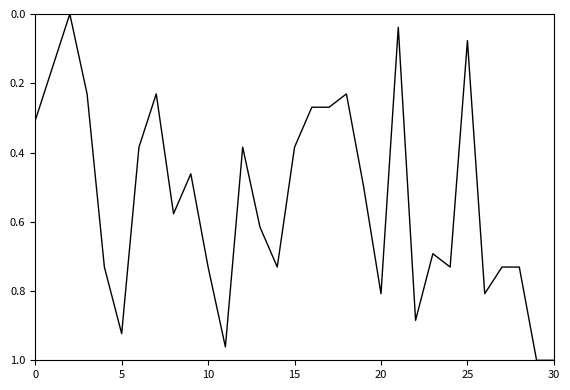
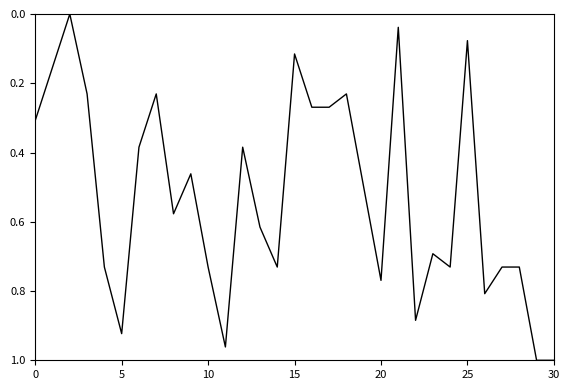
  {
    "0": 0.31,
    "5": 0.92,
    "10": 0.73,
-   "15": 0.38,
-   "20": 0.81,
+   "15": 0.12,
+   "20": 0.77,
    "25": 0.08,
    "30": 1.00
  }
